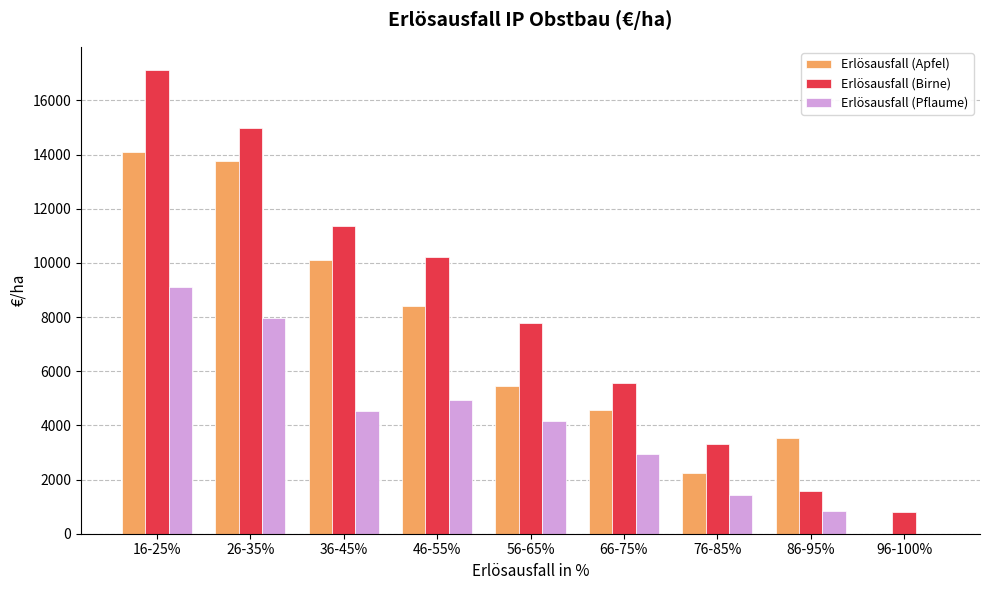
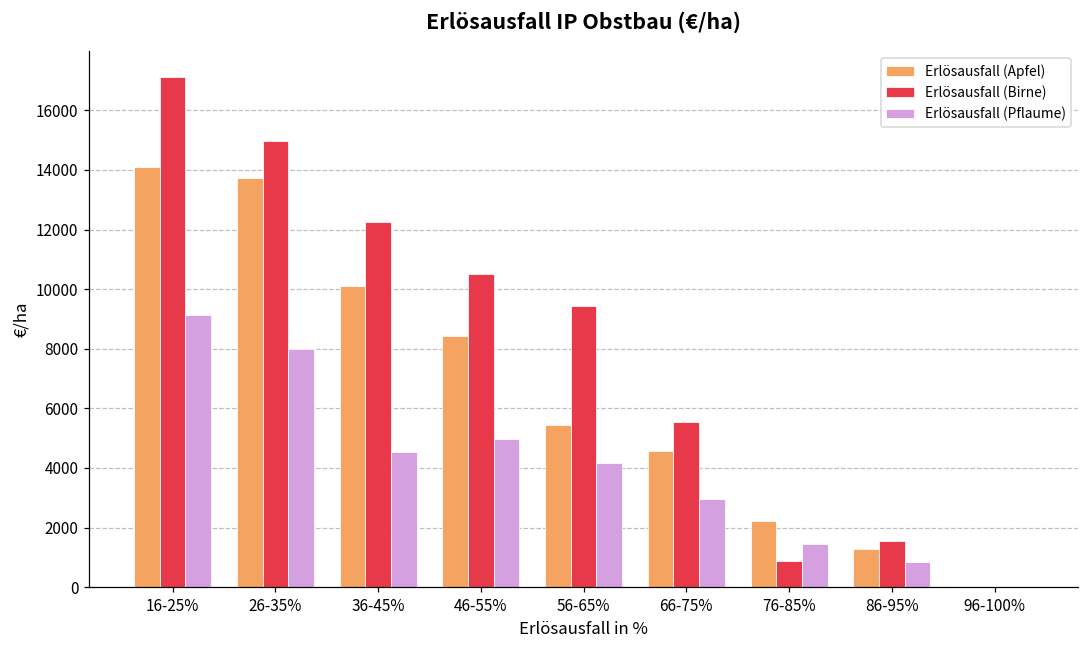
  {
    "Erlösausfall (Apfel)": {
      "16-25%": 14100,
      "26-35%": 13700,
      "36-45%": 10100,
      "46-55%": 8400,
      "56-65%": 5500,
      "66-75%": 4600,
      "76-85%": 2200,
-     "86-95%": 3500,
+     "86-95%": 1300,
      "96-100%": 0
    },
    "Erlösausfall (Birne)": {
      "16-25%": 17100,
      "26-35%": 15000,
-     "36-45%": 11300,
-     "46-55%": 10200,
-     "56-65%": 7800,
+     "36-45%": 12300,
+     "46-55%": 10500,
+     "56-65%": 9400,
      "66-75%": 5600,
-     "76-85%": 3300,
+     "76-85%": 900,
      "86-95%": 1600,
-     "96-100%": 800
+     "96-100%": 0
    },
    "Erlösausfall (Pflaume)": {
      "16-25%": 9100,
      "26-35%": 8000,
      "36-45%": 4500,
      "46-55%": 5000,
      "56-65%": 4100,
      "66-75%": 3000,
      "76-85%": 1400,
      "86-95%": 800,
      "96-100%": 0
    }
  }
